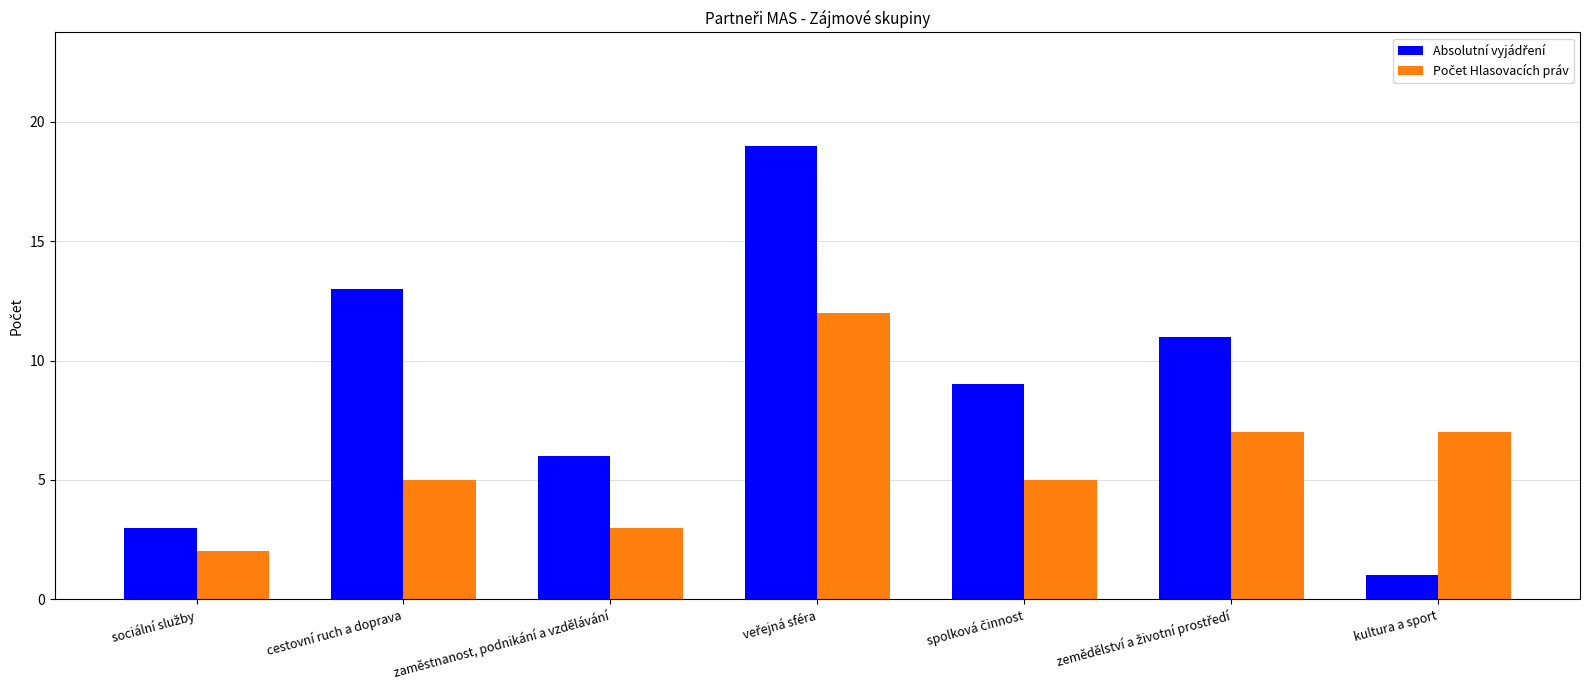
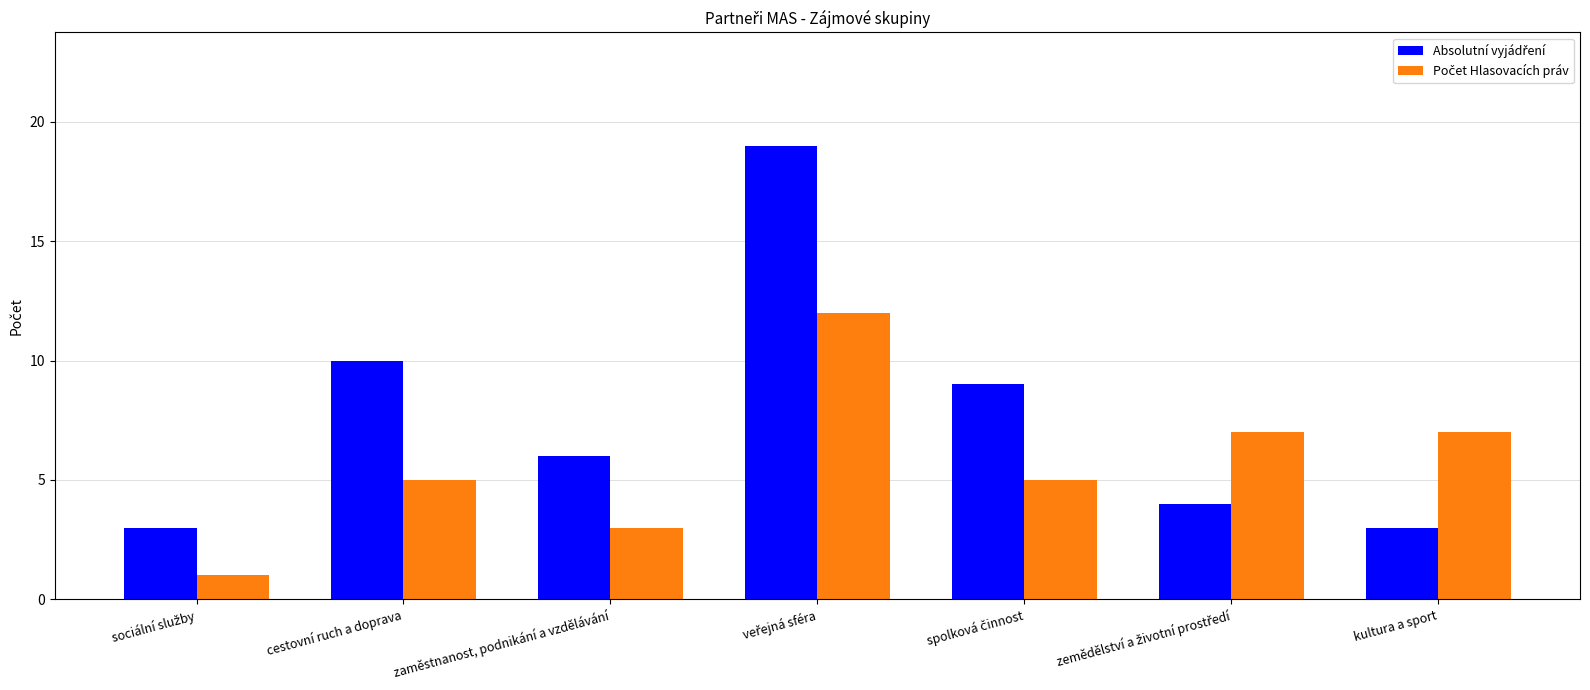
  {
    "Absolutní vyjádření": {
      "sociální služby": 3,
-     "cestovní ruch a doprava": 13,
+     "cestovní ruch a doprava": 10,
      "zaměstnanost, podnikání a vzdělávání": 6,
      "veřejná sféra": 19,
      "spolková činnost": 9,
-     "zemědělství a životní prostředí": 11,
-     "kultura a sport": 1
+     "zemědělství a životní prostředí": 4,
+     "kultura a sport": 3
    },
    "Počet Hlasovacích práv": {
-     "sociální služby": 2,
+     "sociální služby": 1,
      "cestovní ruch a doprava": 5,
      "zaměstnanost, podnikání a vzdělávání": 3,
      "veřejná sféra": 12,
      "spolková činnost": 5,
      "zemědělství a životní prostředí": 7,
      "kultura a sport": 7
    }
  }
